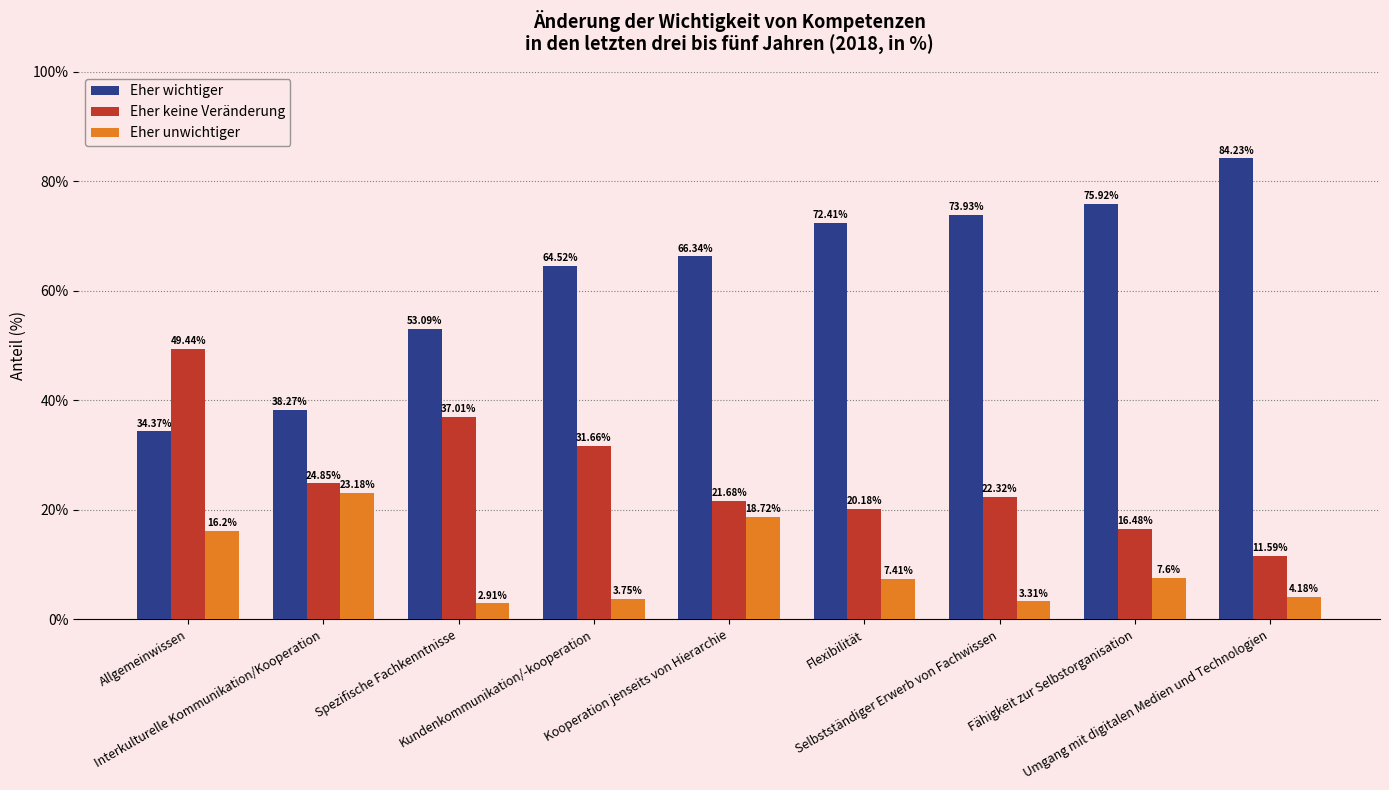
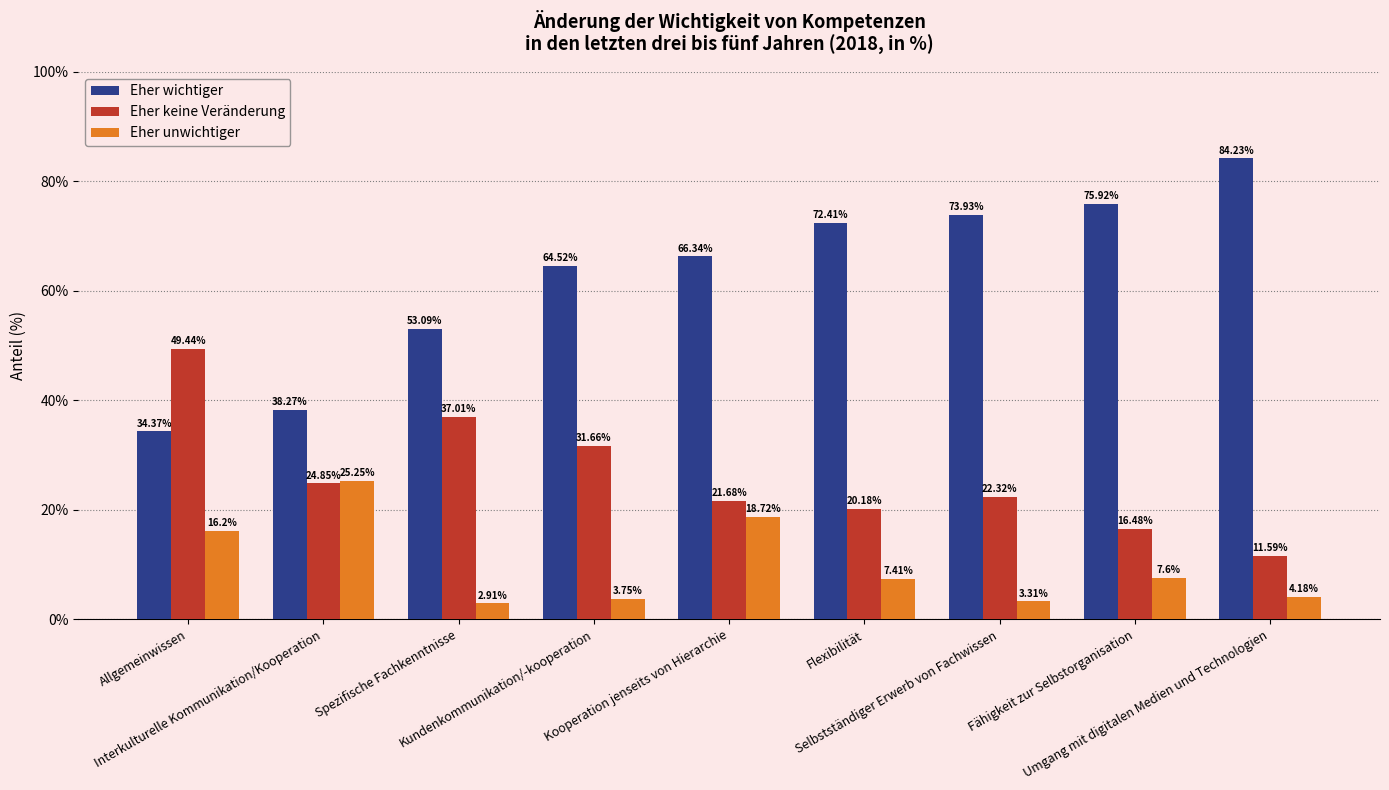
  {
    "Eher wichtiger": {
      "Allgemeinwissen": "34.37%",
      "Interkulturelle Kommunikation/Kooperation": "38.27%",
      "Spezifische Fachkenntnisse": "53.09%",
      "Kundenkommunikation/-kooperation": "64.52%",
      "Kooperation jenseits von Hierarchie": "66.34%",
      "Flexibilität": "72.41%",
      "Selbstständiger Erwerb von Fachwissen": "73.93%",
      "Fähigkeit zur Selbstorganisation": "75.92%",
      "Umgang mit digitalen Medien und Technologien": "84.23%"
    },
    "Eher keine Veränderung": {
      "Allgemeinwissen": "49.44%",
      "Interkulturelle Kommunikation/Kooperation": "24.85%",
      "Spezifische Fachkenntnisse": "37.01%",
      "Kundenkommunikation/-kooperation": "31.66%",
      "Kooperation jenseits von Hierarchie": "21.68%",
      "Flexibilität": "20.18%",
      "Selbstständiger Erwerb von Fachwissen": "22.32%",
      "Fähigkeit zur Selbstorganisation": "16.48%",
      "Umgang mit digitalen Medien und Technologien": "11.59%"
    },
    "Eher unwichtiger": {
      "Allgemeinwissen": "16.2%",
-     "Interkulturelle Kommunikation/Kooperation": "23.18%",
+     "Interkulturelle Kommunikation/Kooperation": "25.25%",
      "Spezifische Fachkenntnisse": "2.91%",
      "Kundenkommunikation/-kooperation": "3.75%",
      "Kooperation jenseits von Hierarchie": "18.72%",
      "Flexibilität": "7.41%",
      "Selbstständiger Erwerb von Fachwissen": "3.31%",
      "Fähigkeit zur Selbstorganisation": "7.6%",
      "Umgang mit digitalen Medien und Technologien": "4.18%"
    }
  }
